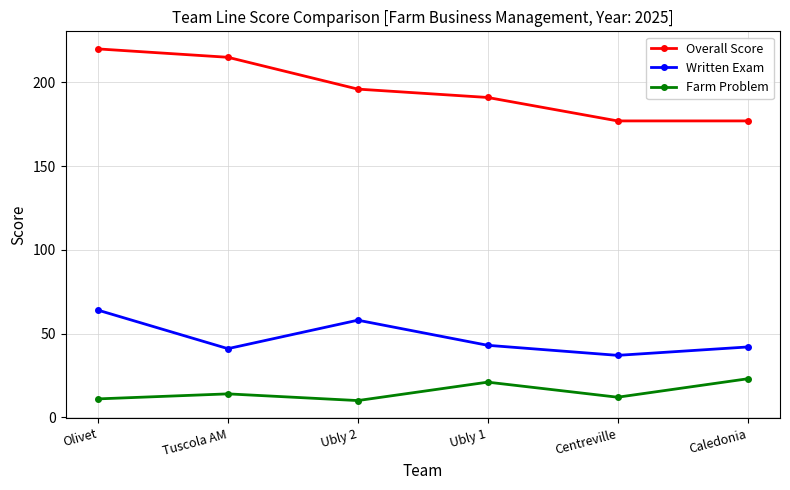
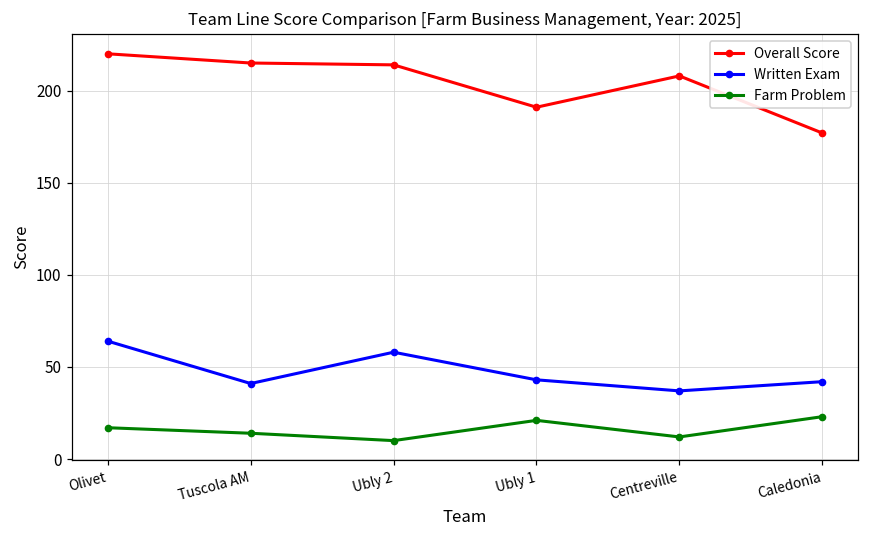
  {
    "Overall Score": {
      "Olivet": 220,
      "Tuscola AM": 215,
-     "Ubly 2": 196,
+     "Ubly 2": 214,
      "Ubly 1": 191,
-     "Centreville": 177,
+     "Centreville": 208,
      "Caledonia": 177
    },
    "Written Exam": {
      "Olivet": 64,
      "Tuscola AM": 41,
      "Ubly 2": 58,
      "Ubly 1": 43,
      "Centreville": 37,
      "Caledonia": 42
    },
    "Farm Problem": {
-     "Olivet": 11,
+     "Olivet": 17,
      "Tuscola AM": 14,
      "Ubly 2": 10,
      "Ubly 1": 21,
      "Centreville": 12,
      "Caledonia": 23
    }
  }
